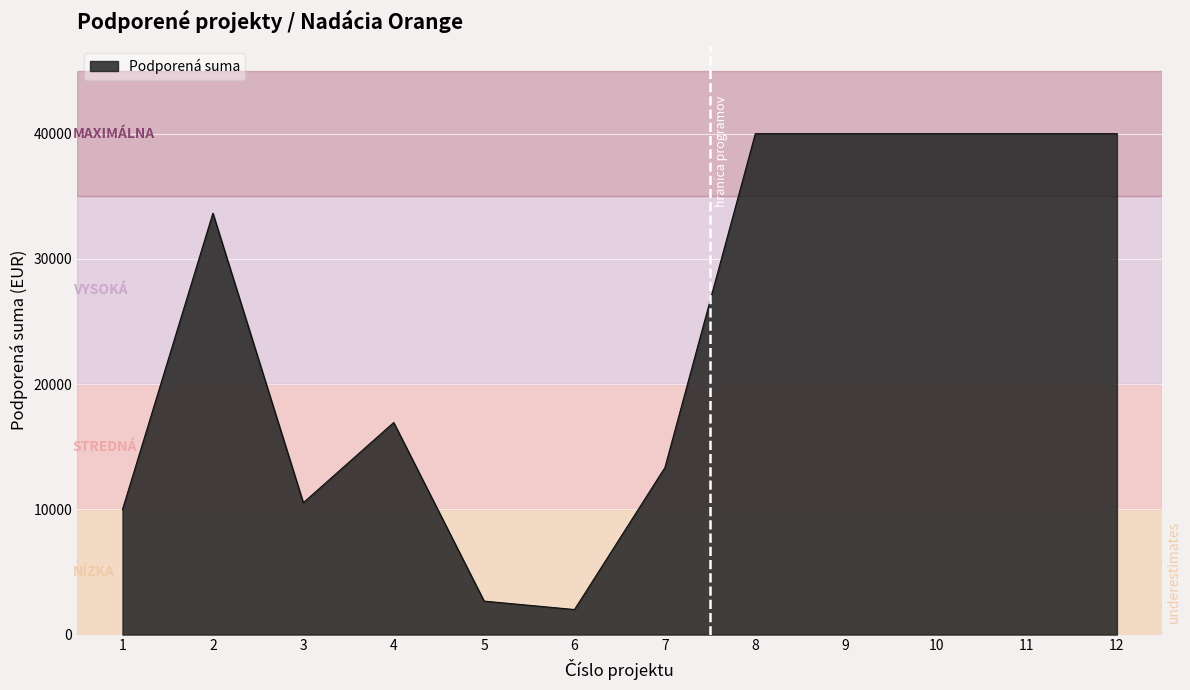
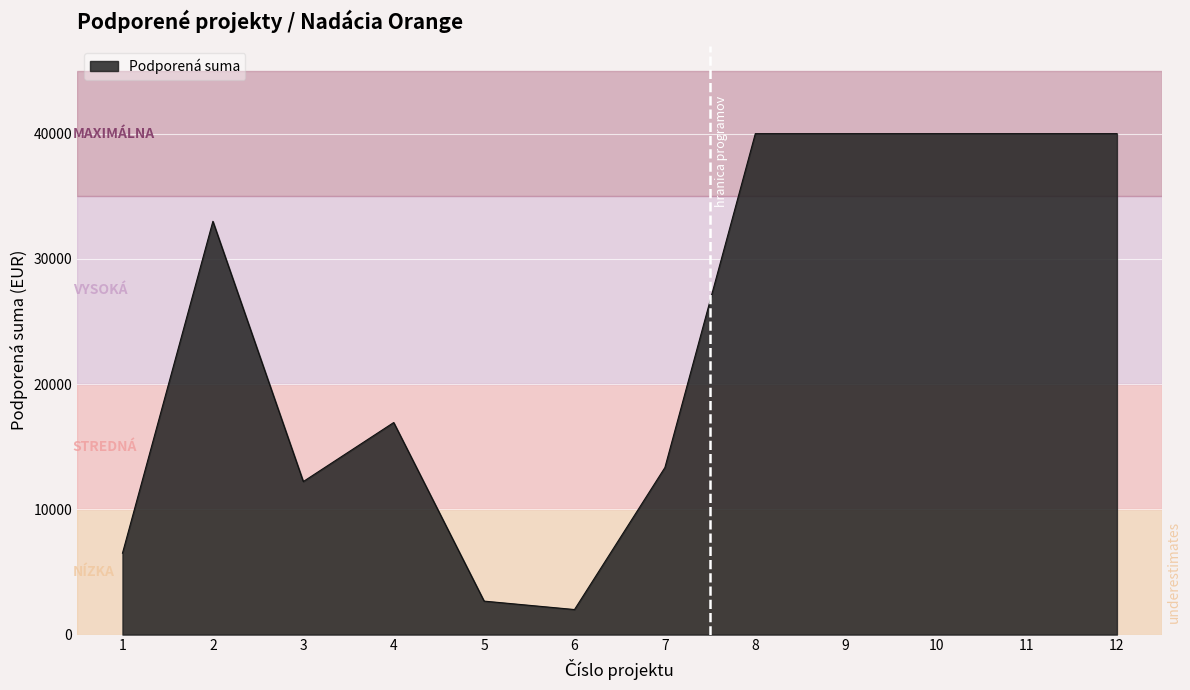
  {
-   "1": 10000,
-   "2": 33600,
-   "3": 10500,
+   "1": 6500,
+   "2": 33000,
+   "3": 12200,
    "4": 16900,
    "5": 2700,
    "6": 2000,
    "7": 13300,
    "8": 40000,
    "9": 40000,
    "10": 40000,
    "11": 40000,
    "12": 40000
  }
